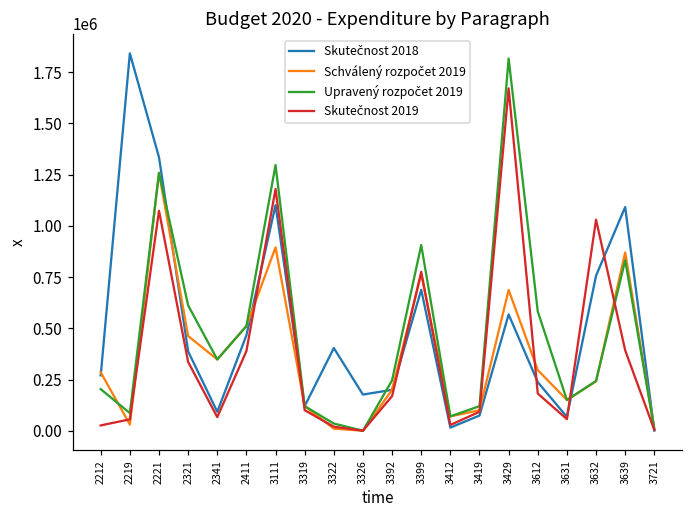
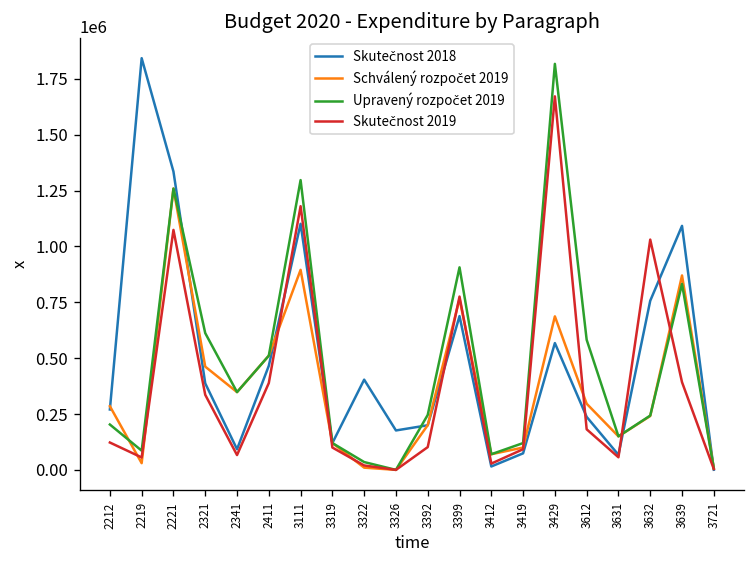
  {
    "Skutečnost 2018": {
      "2212": 270000,
      "2219": 1840000,
      "2221": 1340000,
      "2321": 390000,
      "2341": 90000,
      "2411": 470000,
      "3111": 1100000,
      "3322": 400000,
      "3326": 180000,
      "3399": 690000,
      "3419": 70000,
      "3429": 570000,
      "3612": 240000,
      "3632": 760000,
      "3639": 1090000
    },
    "Schválený rozpočet 2019": {
      "2212": 290000,
      "2219": 30000,
      "2321": 460000,
      "3111": 900000,
      "3429": 690000,
      "3612": 300000,
      "3639": 870000
    },
    "Upravený rozpočet 2019": {
      "2212": 200000,
      "2219": 90000,
      "2321": 610000,
      "3111": 1300000,
      "3322": 40000,
      "3392": 250000,
      "3399": 910000,
      "3419": 120000,
      "3429": 1820000,
      "3612": 580000,
      "3639": 830000
    },
    "Skutečnost 2019": {
-     "2212": 30000,
+     "2212": 120000,
      "2219": 60000,
      "2221": 1070000,
      "2321": 340000,
      "2341": 70000,
      "2411": 390000,
      "3111": 1180000,
      "3319": 100000,
-     "3392": 170000,
+     "3392": 100000,
      "3429": 1670000,
      "3612": 180000,
      "3632": 1030000,
      "3639": 390000
    }
  }
